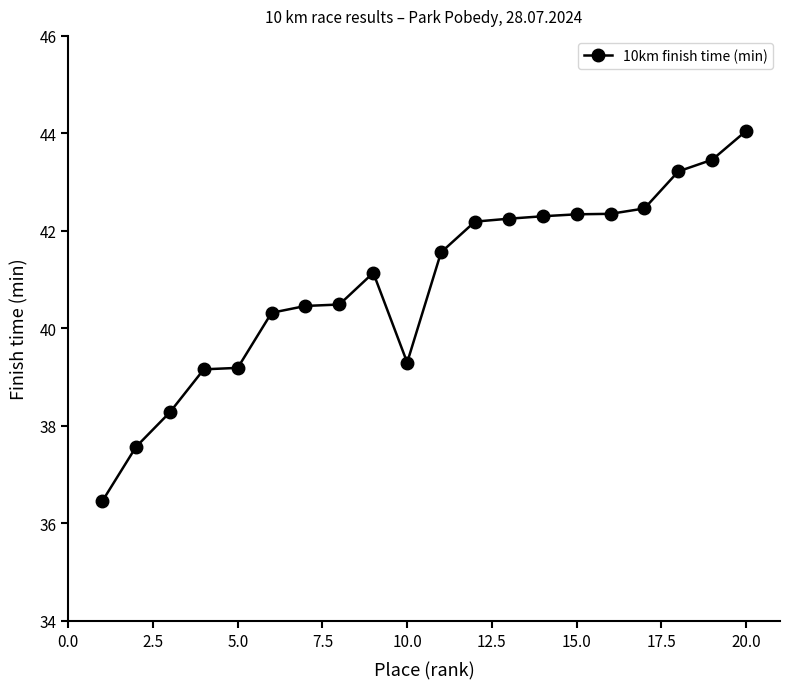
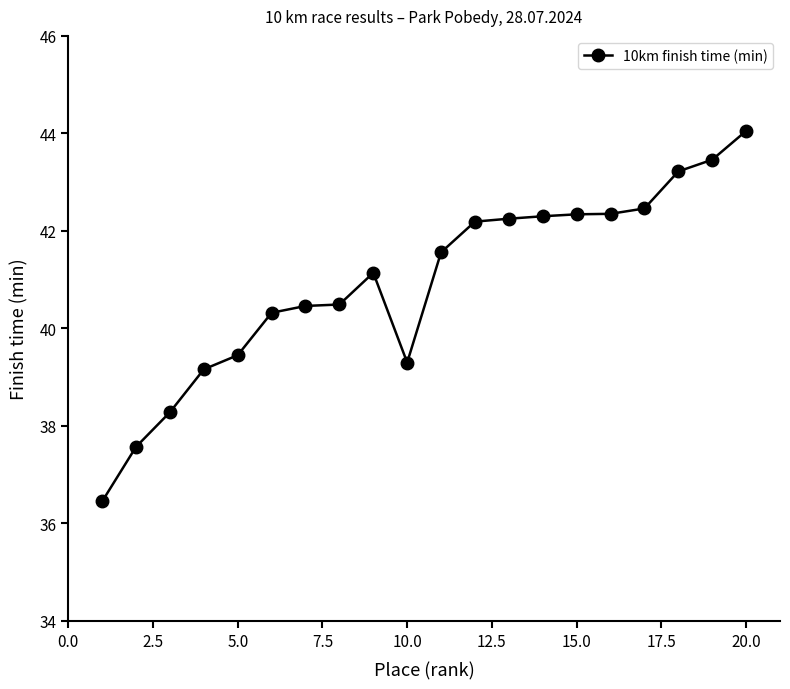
  {
-   "5.0": 39.2,
+   "5.0": 39.5,
    "10.0": 39.3,
    "15.0": 42.3,
    "20.0": 44.1
  }
